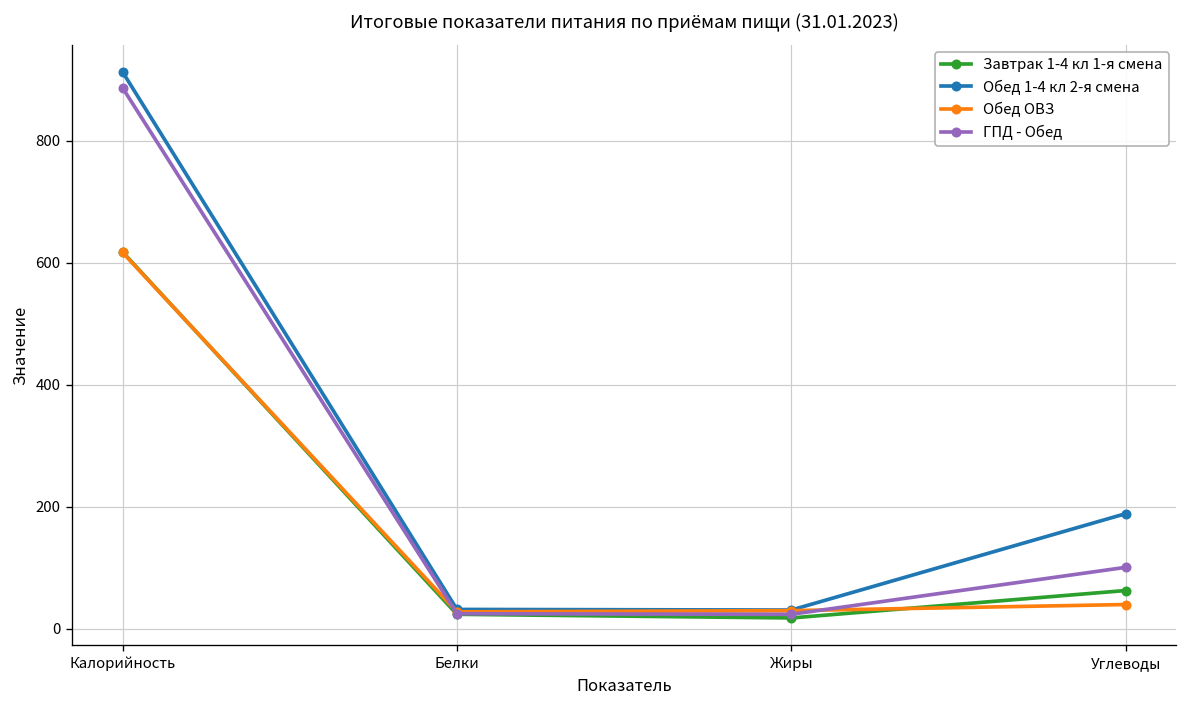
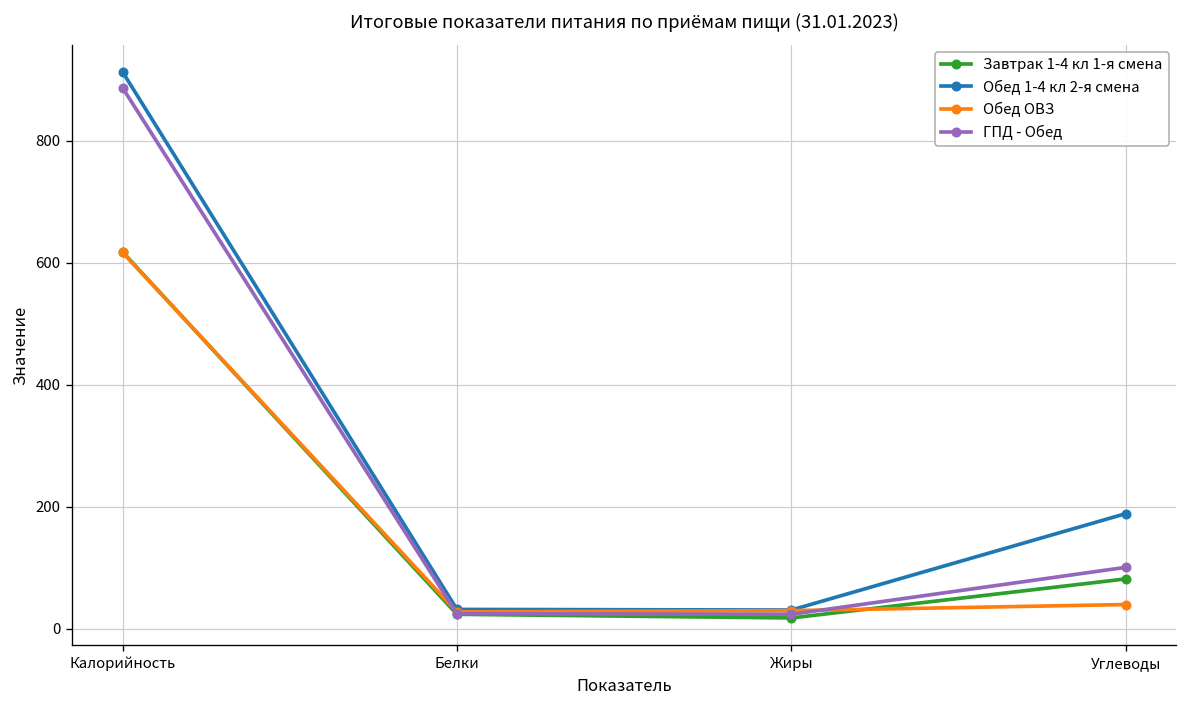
  {
    "Завтрак 1-4 кл 1-я смена": {
      "Жиры": 20,
-     "Углеводы": 60
+     "Углеводы": 80
    },
    "Обед 1-4 кл 2-я смена": {
      "Калорийность": 910,
      "Углеводы": 190
    },
    "Обед ОВЗ": {
      "Углеводы": 40
    },
    "ГПД - Обед": {
      "Калорийность": 890,
      "Жиры": 20,
      "Углеводы": 100
    }
  }
